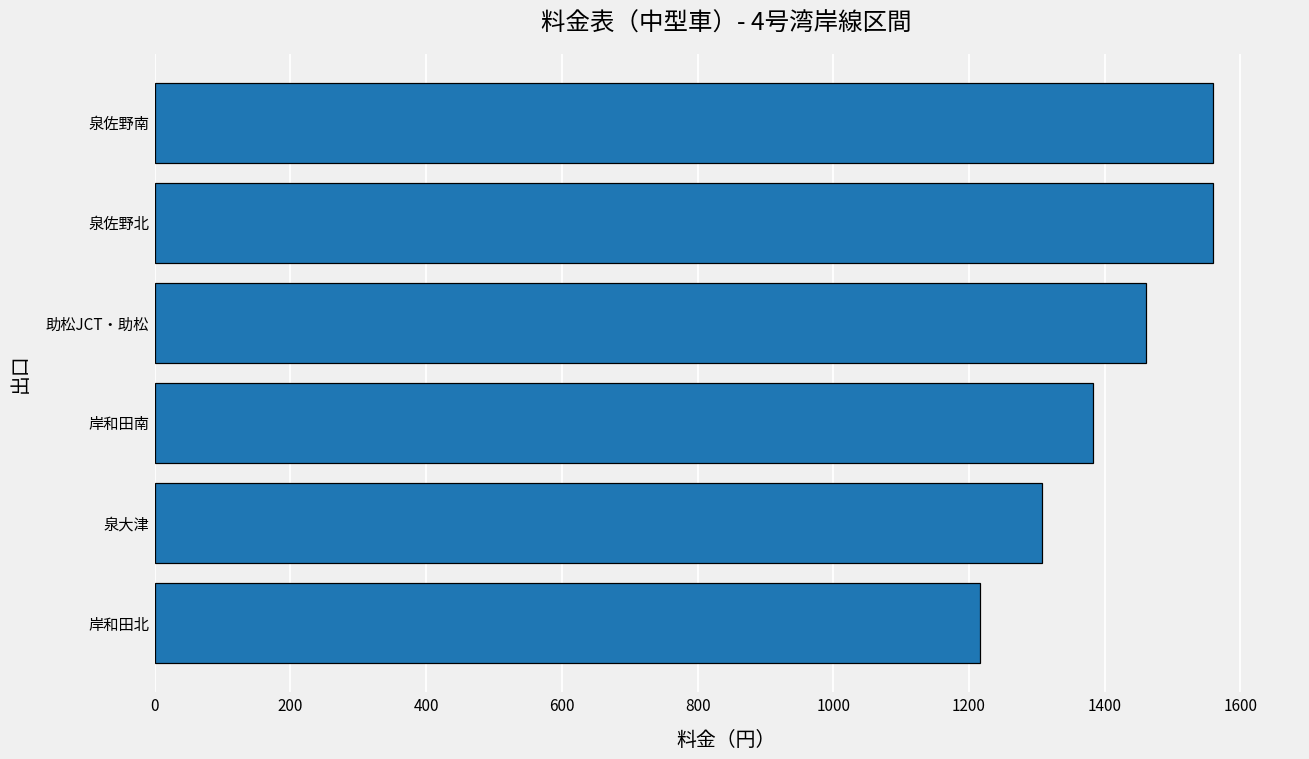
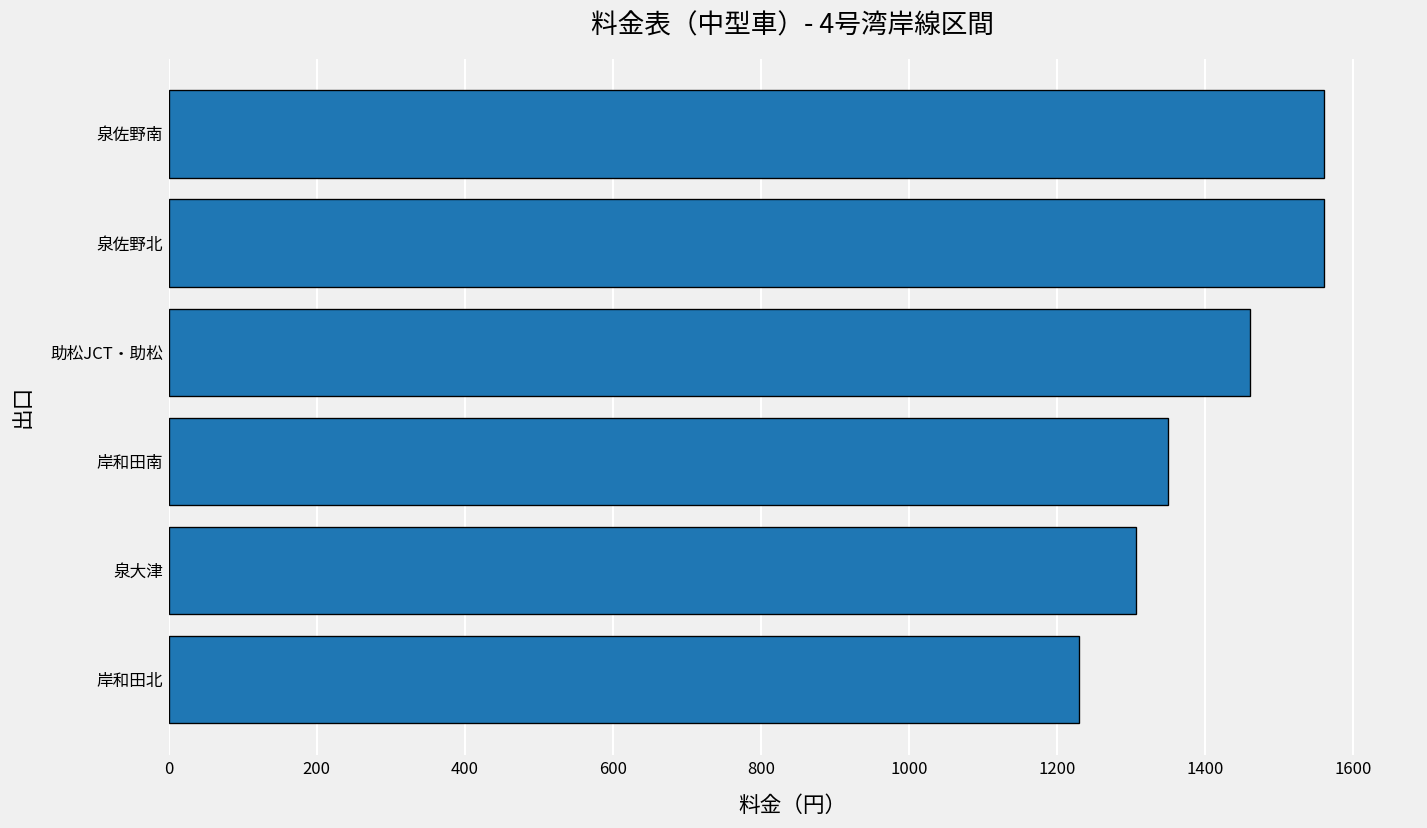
  {
    "泉佐野南": 1560,
    "泉佐野北": 1560,
    "助松JCT・助松": 1460,
-   "岸和田南": 1380,
+   "岸和田南": 1350,
    "泉大津": 1310,
-   "岸和田北": 1220
+   "岸和田北": 1230
  }
